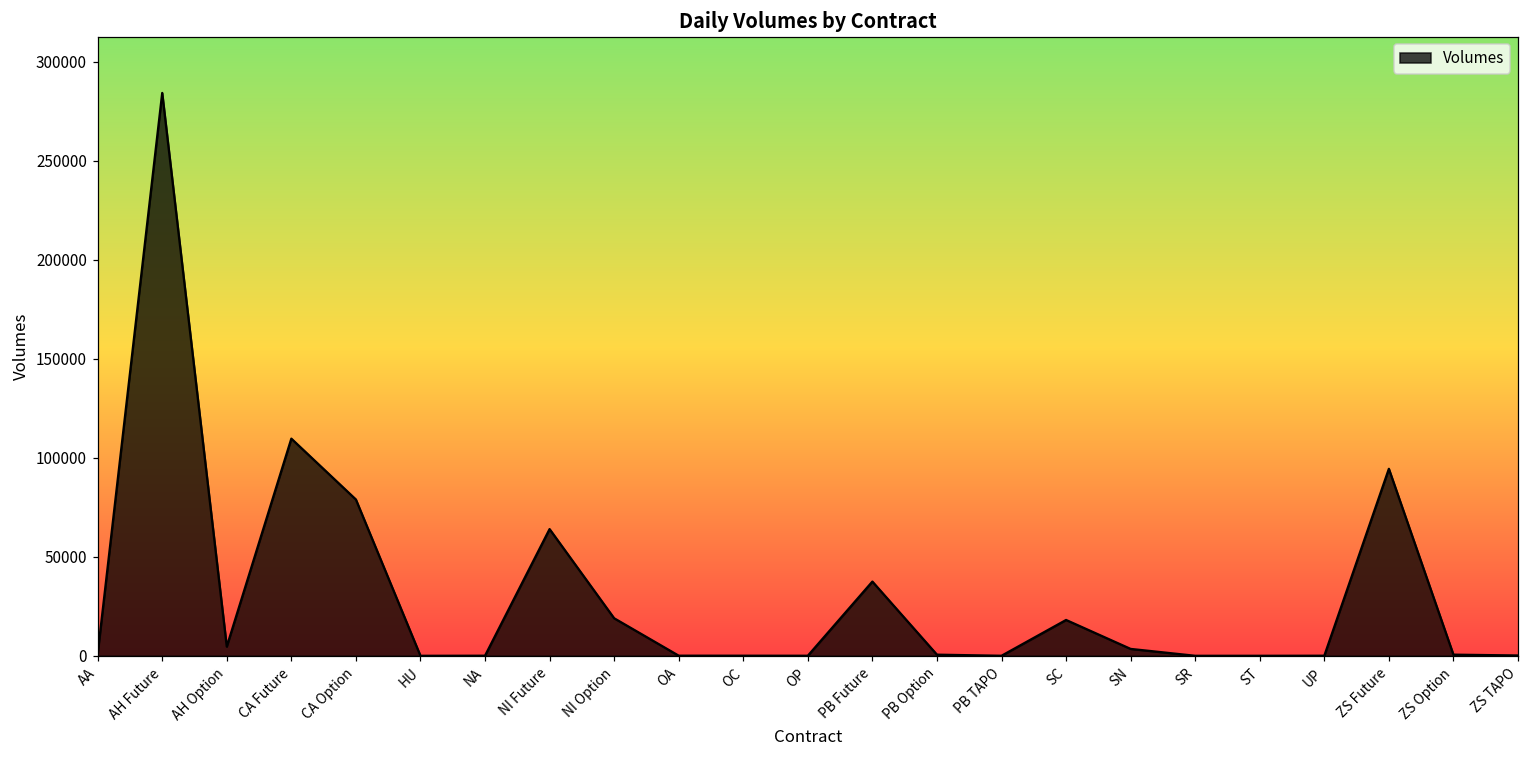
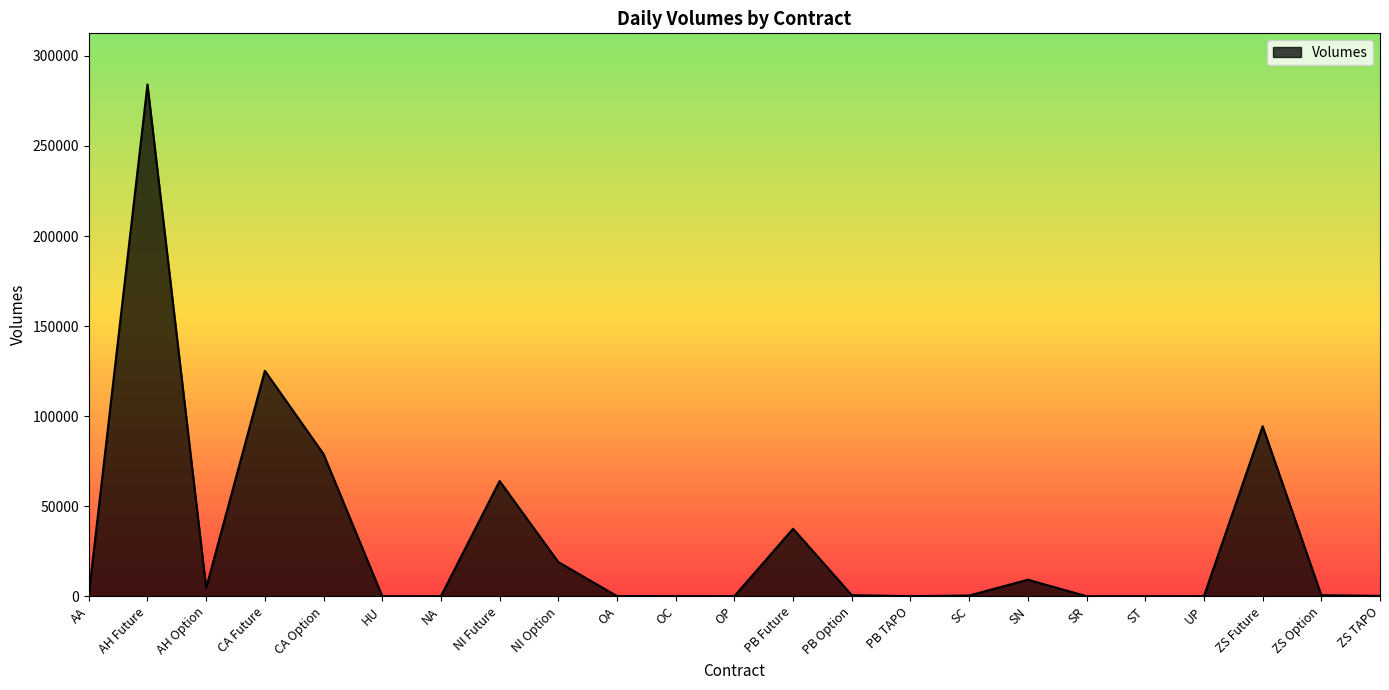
  {
    "AA": 1000,
    "AH Future": 284000,
    "AH Option": 5000,
-   "CA Future": 110000,
+   "CA Future": 125000,
    "CA Option": 79000,
    "HU": 0,
    "NA": 0,
    "NI Future": 64000,
    "NI Option": 19000,
    "OA": 0,
    "OC": 0,
    "OP": 0,
    "PB Future": 37000,
    "PB Option": 1000,
    "PB TAPO": 0,
-   "SC": 18000,
-   "SN": 3000,
+   "SC": 0,
+   "SN": 9000,
    "SR": 0,
    "ST": 0,
    "UP": 0,
    "ZS Future": 94000,
    "ZS Option": 1000,
    "ZS TAPO": 0
  }
